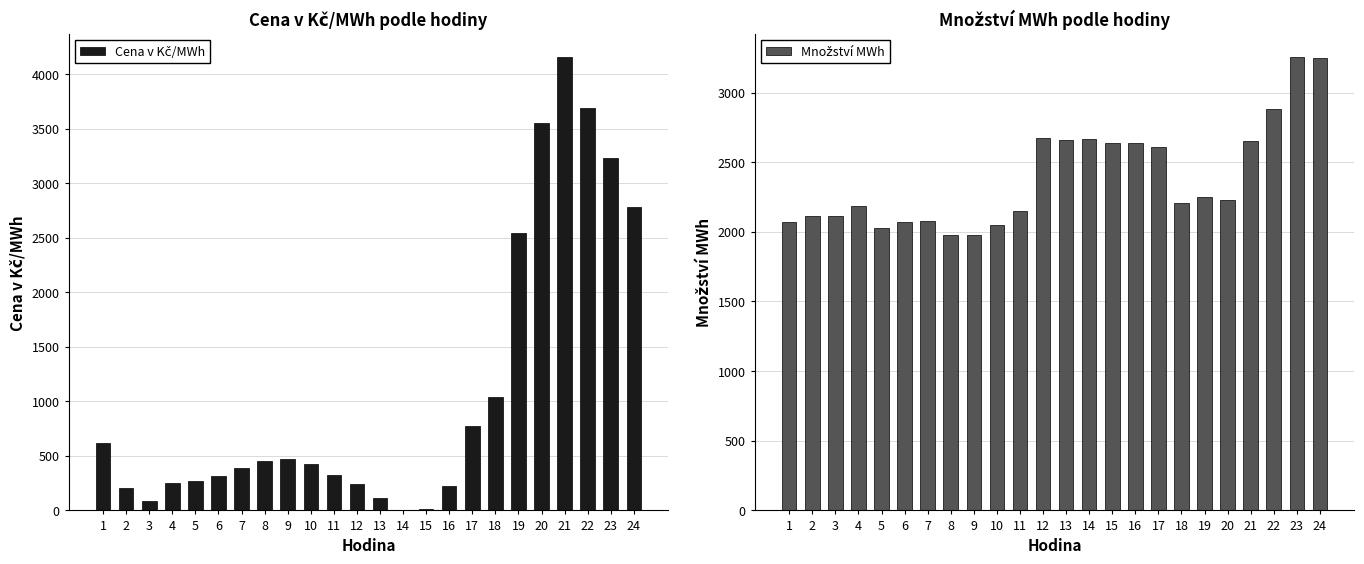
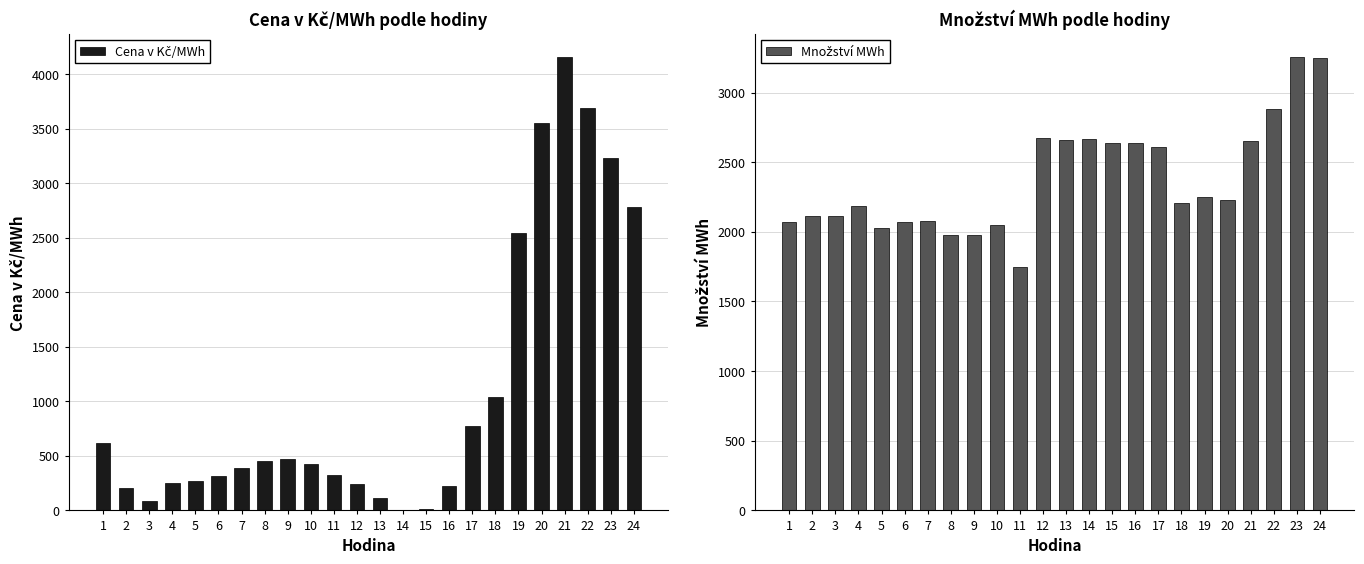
  {
    "Cena v Kč/MWh podle hodiny": {
      "1": 620,
      "2": 200,
      "3": 90,
      "4": 250,
      "5": 270,
      "6": 320,
      "7": 390,
      "8": 450,
      "9": 470,
      "10": 420,
      "11": 320,
      "12": 240,
      "13": 120,
      "16": 230,
      "17": 780,
      "18": 1040,
      "19": 2540,
      "20": 3550,
      "21": 4160,
      "22": 3690,
      "23": 3230,
      "24": 2780
    },
    "Množství MWh podle hodiny": {
      "1": 2070,
      "2": 2120,
      "3": 2110,
      "4": 2190,
      "5": 2030,
      "6": 2070,
      "7": 2080,
      "8": 1970,
      "9": 1980,
      "10": 2050,
-     "11": 2150,
+     "11": 1750,
      "12": 2670,
      "13": 2660,
      "14": 2660,
      "15": 2640,
      "16": 2640,
      "17": 2610,
      "18": 2210,
      "19": 2250,
      "20": 2230,
      "21": 2650,
      "22": 2880,
      "23": 3260,
      "24": 3250
    }
  }
